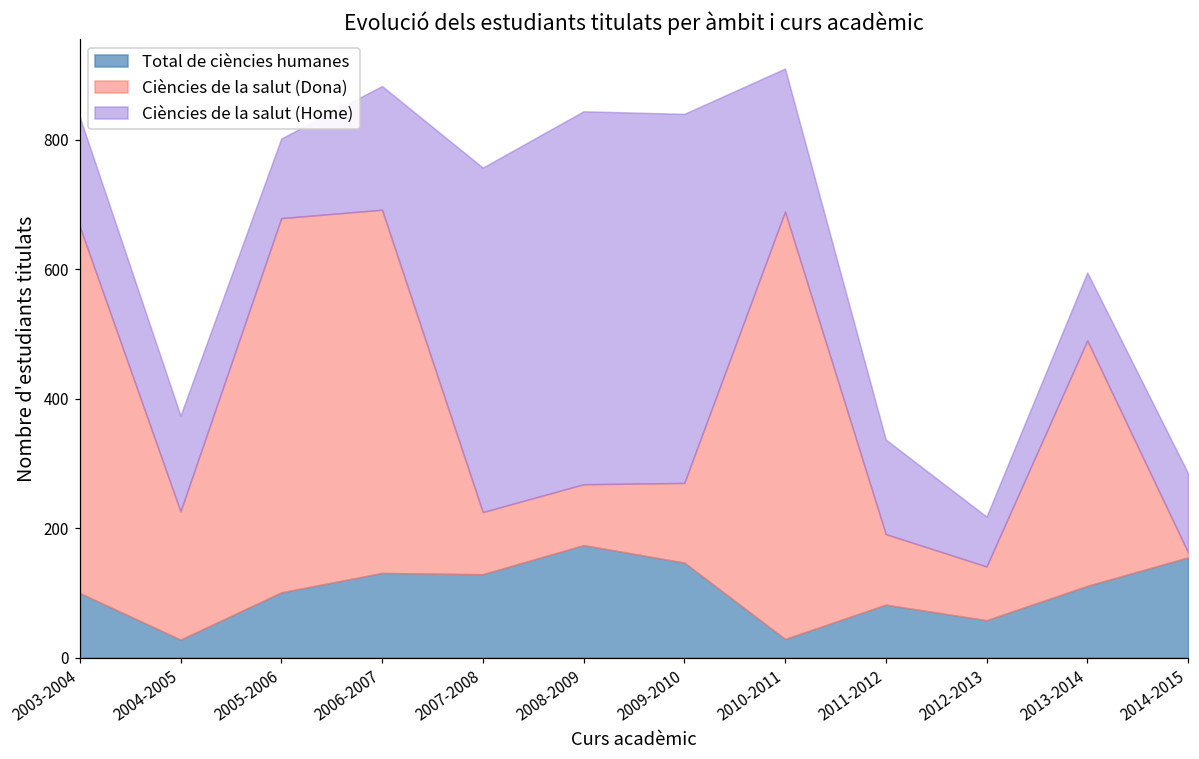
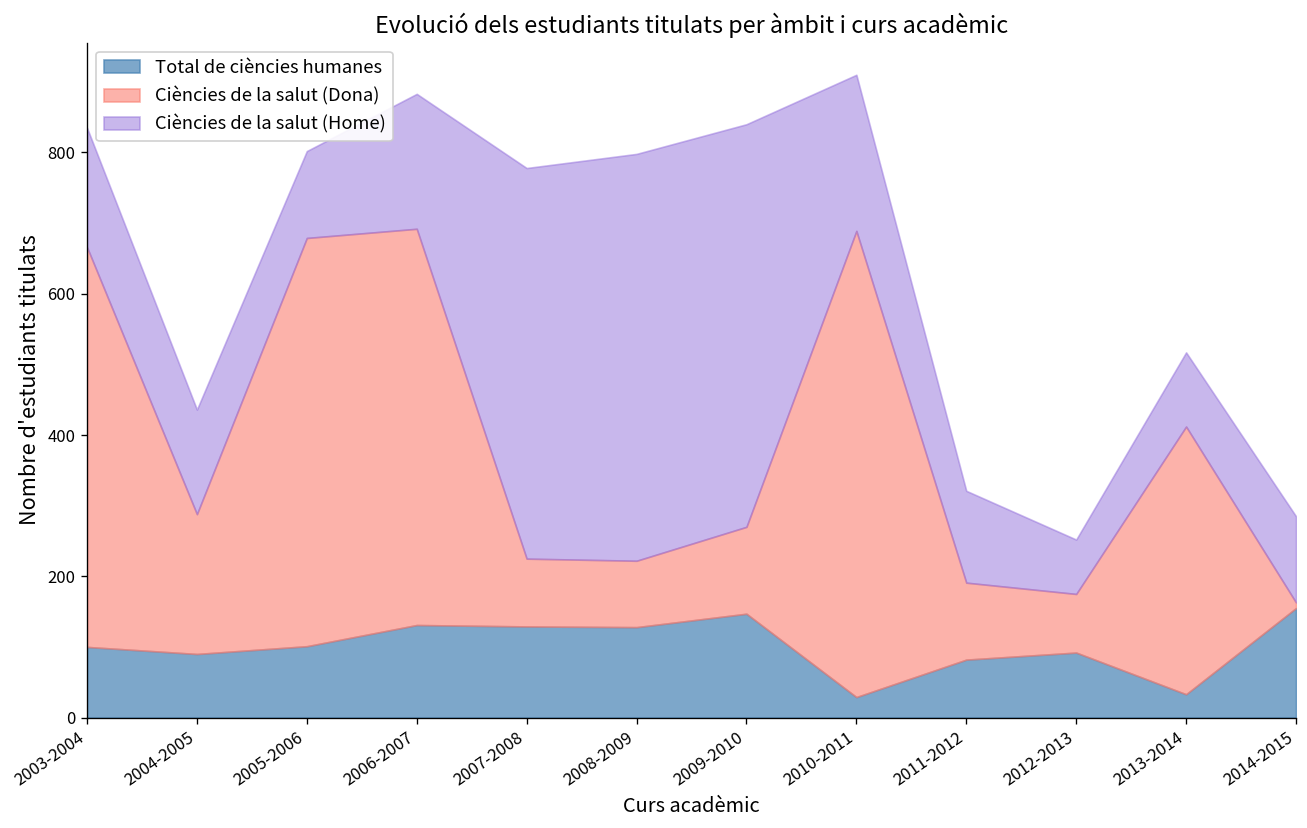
  {
    "Total de ciències humanes": {
      "2003-2004": 100,
-     "2004-2005": 30,
+     "2004-2005": 90,
      "2005-2006": 100,
      "2006-2007": 130,
      "2007-2008": 130,
-     "2008-2009": 170,
+     "2008-2009": 130,
      "2009-2010": 150,
      "2010-2011": 30,
      "2011-2012": 80,
-     "2012-2013": 60,
-     "2013-2014": 110,
+     "2012-2013": 90,
+     "2013-2014": 30,
      "2014-2015": 160
    },
    "Ciències de la salut (Dona)": {
      "2003-2004": 570,
      "2004-2005": 200,
      "2005-2006": 580,
      "2006-2007": 560,
      "2007-2008": 100,
      "2008-2009": 90,
      "2009-2010": 120,
      "2010-2011": 660,
      "2011-2012": 110,
      "2012-2013": 80,
      "2013-2014": 380,
      "2014-2015": 10
    },
    "Ciències de la salut (Home)": {
      "2003-2004": 170,
      "2004-2005": 150,
      "2005-2006": 120,
      "2006-2007": 190,
-     "2007-2008": 530,
+     "2007-2008": 550,
      "2008-2009": 580,
      "2009-2010": 570,
      "2010-2011": 220,
-     "2011-2012": 150,
+     "2011-2012": 130,
      "2012-2013": 80,
      "2013-2014": 110,
      "2014-2015": 120
    }
  }
